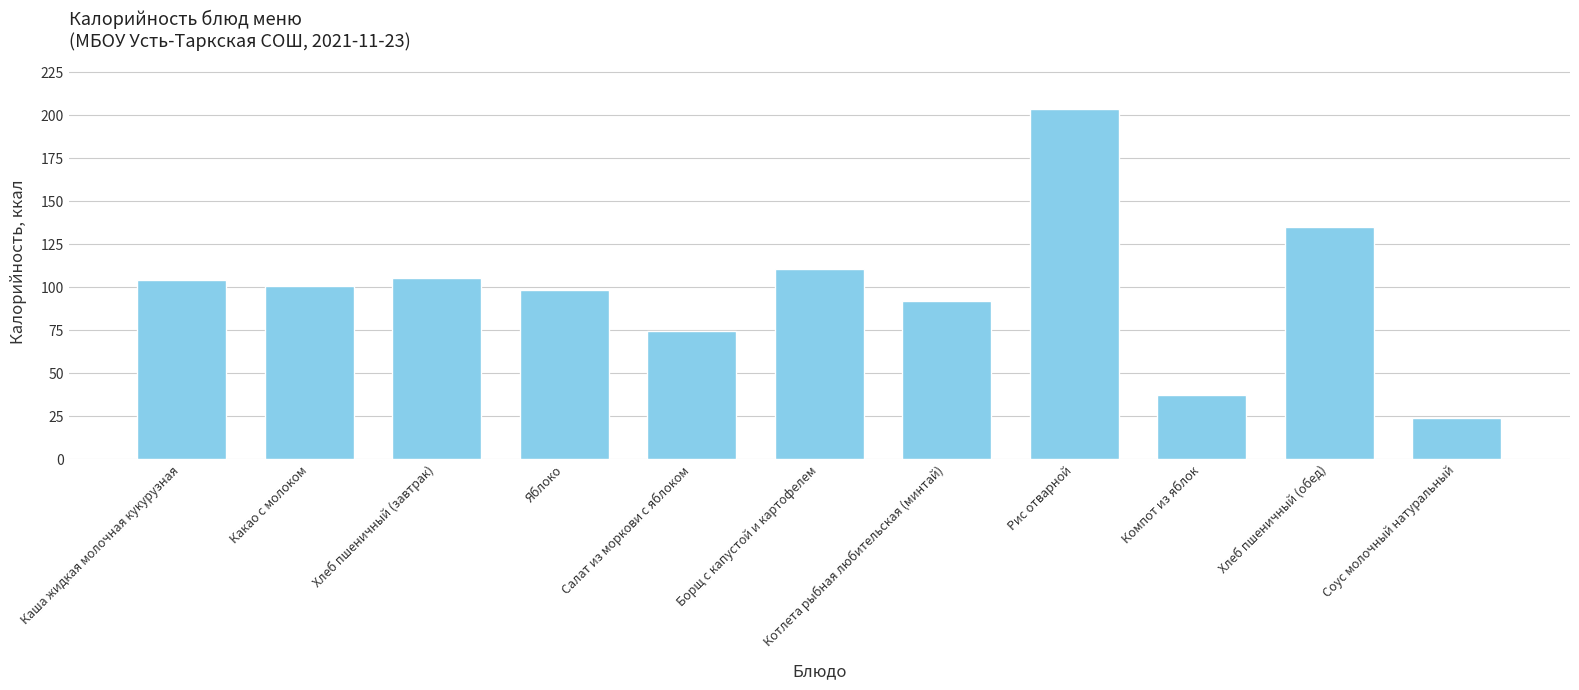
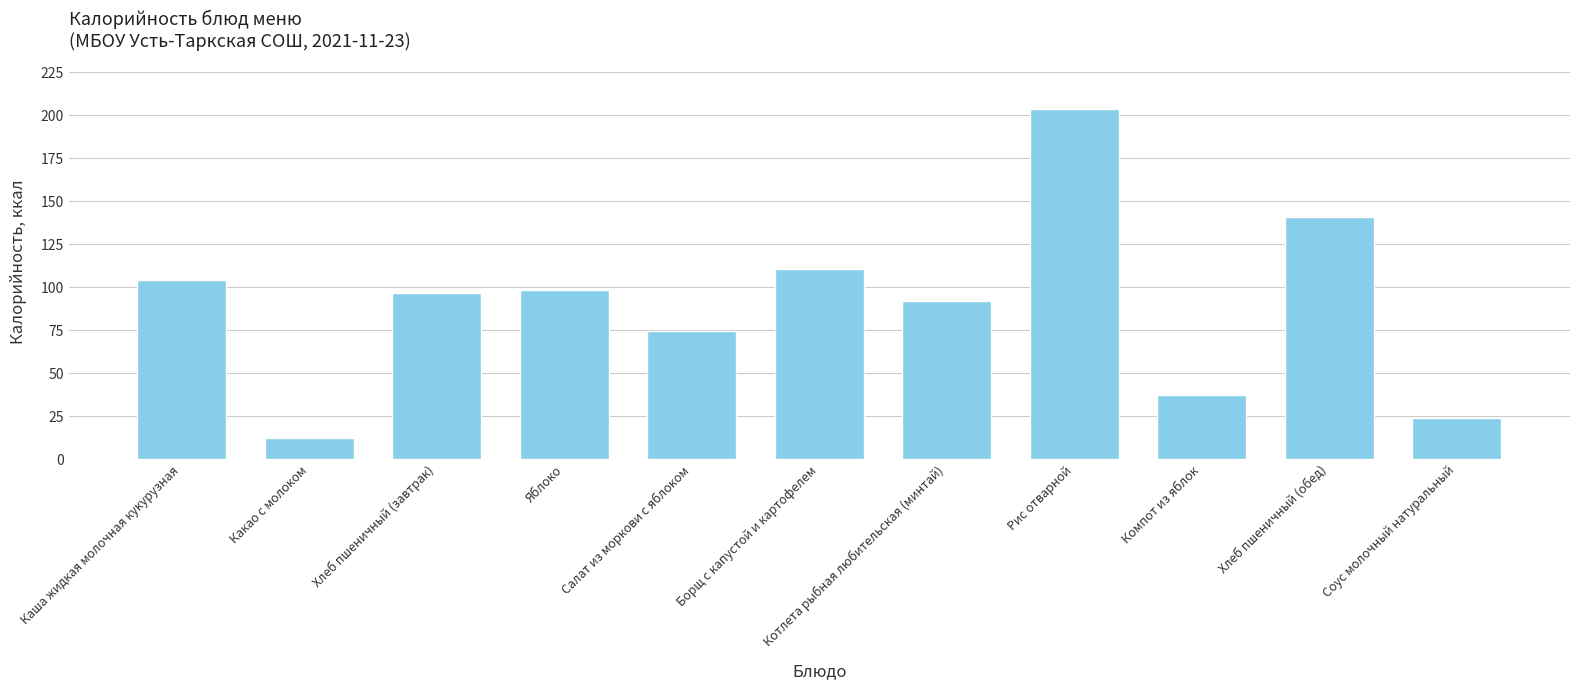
  {
    "Каша жидкая молочная кукурузная": 104,
-   "Какао с молоком": 100,
-   "Хлеб пшеничный (завтрак)": 106,
+   "Какао с молоком": 12,
+   "Хлеб пшеничный (завтрак)": 97,
    "Яблоко": 99,
    "Салат из моркови с яблоком": 74,
    "Борщ с капустой и картофелем": 110,
    "Котлета рыбная любительская (минтай)": 92,
    "Рис отварной": 204,
    "Компот из яблок": 38,
-   "Хлеб пшеничный (обед)": 135,
+   "Хлеб пшеничный (обед)": 141,
    "Соус молочный натуральный": 24
  }
